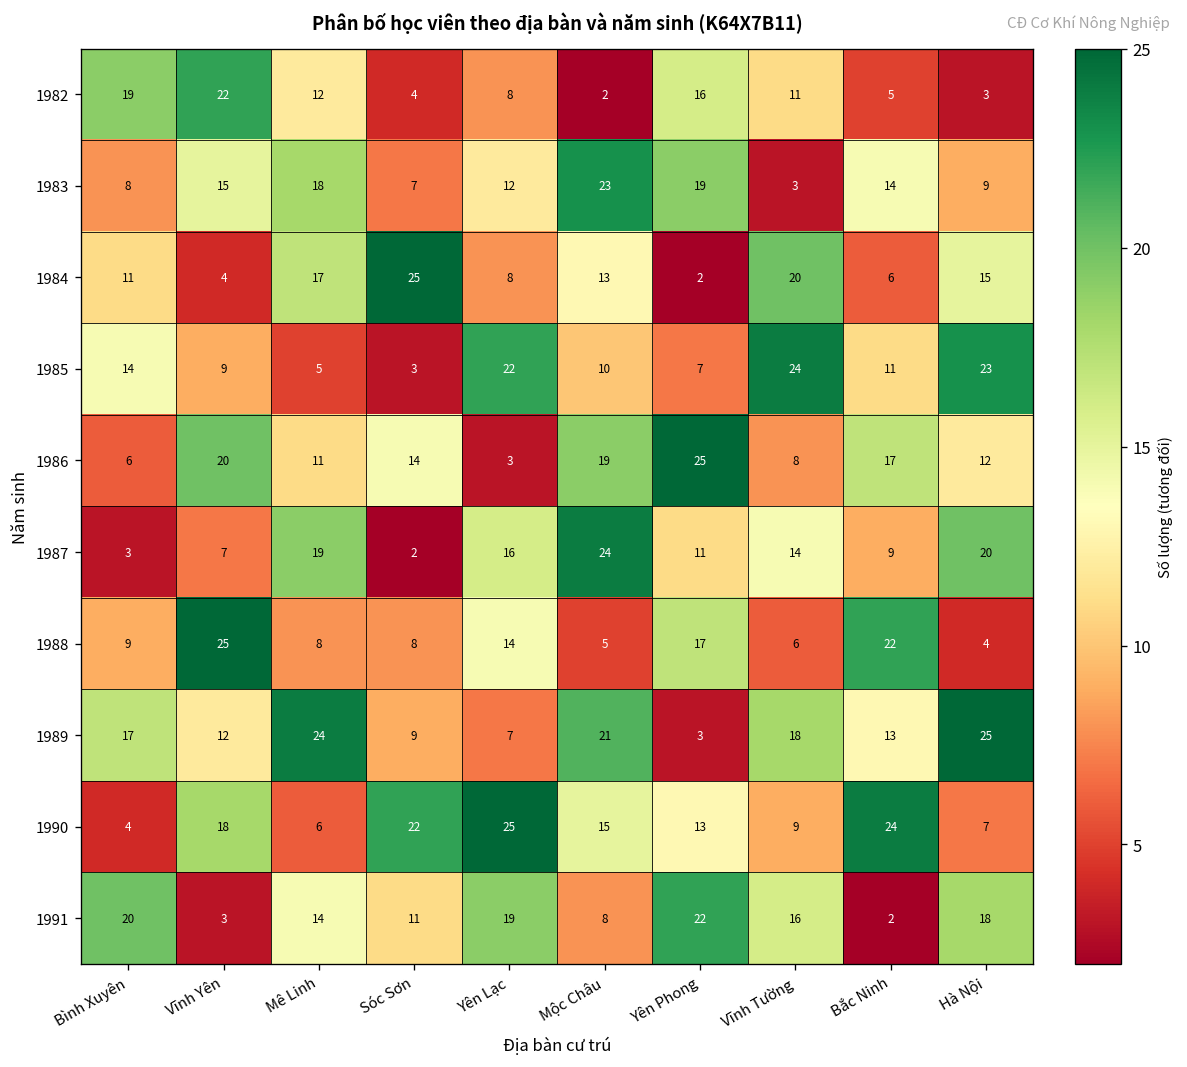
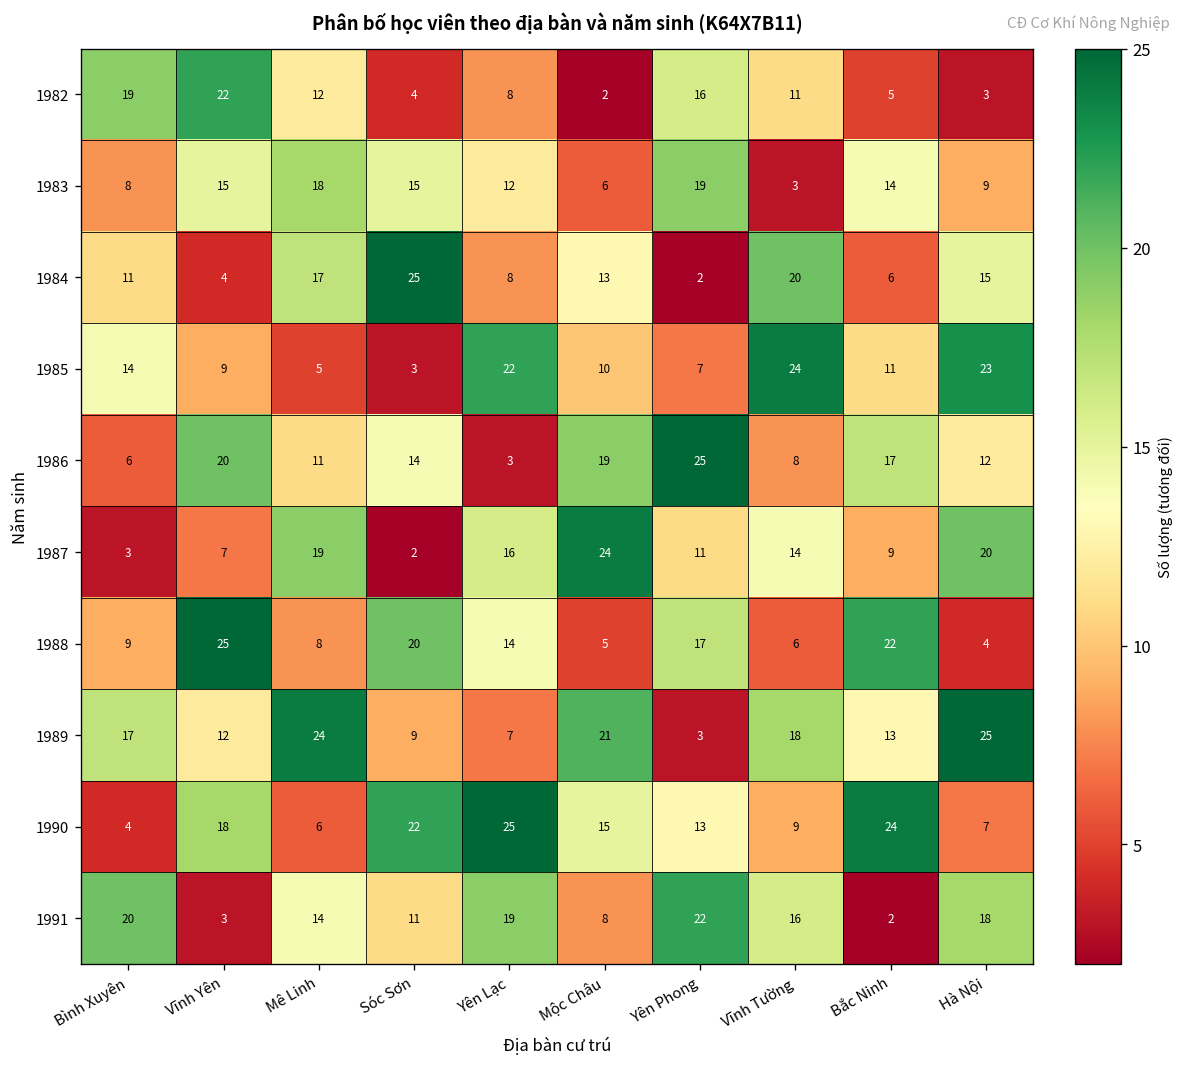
  {
    "1982": {
      "Bình Xuyên": 19,
      "Vĩnh Yên": 22,
      "Mê Linh": 12,
      "Sóc Sơn": 4,
      "Yên Lạc": 8,
      "Mộc Châu": 2,
      "Yên Phong": 16,
      "Vĩnh Tường": 11,
      "Bắc Ninh": 5,
      "Hà Nội": 3
    },
    "1983": {
      "Bình Xuyên": 8,
      "Vĩnh Yên": 15,
      "Mê Linh": 18,
-     "Sóc Sơn": 7,
+     "Sóc Sơn": 15,
      "Yên Lạc": 12,
-     "Mộc Châu": 23,
+     "Mộc Châu": 6,
      "Yên Phong": 19,
      "Vĩnh Tường": 3,
      "Bắc Ninh": 14,
      "Hà Nội": 9
    },
    "1984": {
      "Bình Xuyên": 11,
      "Vĩnh Yên": 4,
      "Mê Linh": 17,
      "Sóc Sơn": 25,
      "Yên Lạc": 8,
      "Mộc Châu": 13,
      "Yên Phong": 2,
      "Vĩnh Tường": 20,
      "Bắc Ninh": 6,
      "Hà Nội": 15
    },
    "1985": {
      "Bình Xuyên": 14,
      "Vĩnh Yên": 9,
      "Mê Linh": 5,
      "Sóc Sơn": 3,
      "Yên Lạc": 22,
      "Mộc Châu": 10,
      "Yên Phong": 7,
      "Vĩnh Tường": 24,
      "Bắc Ninh": 11,
      "Hà Nội": 23
    },
    "1986": {
      "Bình Xuyên": 6,
      "Vĩnh Yên": 20,
      "Mê Linh": 11,
      "Sóc Sơn": 14,
      "Yên Lạc": 3,
      "Mộc Châu": 19,
      "Yên Phong": 25,
      "Vĩnh Tường": 8,
      "Bắc Ninh": 17,
      "Hà Nội": 12
    },
    "1987": {
      "Bình Xuyên": 3,
      "Vĩnh Yên": 7,
      "Mê Linh": 19,
      "Sóc Sơn": 2,
      "Yên Lạc": 16,
      "Mộc Châu": 24,
      "Yên Phong": 11,
      "Vĩnh Tường": 14,
      "Bắc Ninh": 9,
      "Hà Nội": 20
    },
    "1988": {
      "Bình Xuyên": 9,
      "Vĩnh Yên": 25,
      "Mê Linh": 8,
-     "Sóc Sơn": 8,
+     "Sóc Sơn": 20,
      "Yên Lạc": 14,
      "Mộc Châu": 5,
      "Yên Phong": 17,
      "Vĩnh Tường": 6,
      "Bắc Ninh": 22,
      "Hà Nội": 4
    },
    "1989": {
      "Bình Xuyên": 17,
      "Vĩnh Yên": 12,
      "Mê Linh": 24,
      "Sóc Sơn": 9,
      "Yên Lạc": 7,
      "Mộc Châu": 21,
      "Yên Phong": 3,
      "Vĩnh Tường": 18,
      "Bắc Ninh": 13,
      "Hà Nội": 25
    },
    "1990": {
      "Bình Xuyên": 4,
      "Vĩnh Yên": 18,
      "Mê Linh": 6,
      "Sóc Sơn": 22,
      "Yên Lạc": 25,
      "Mộc Châu": 15,
      "Yên Phong": 13,
      "Vĩnh Tường": 9,
      "Bắc Ninh": 24,
      "Hà Nội": 7
    },
    "1991": {
      "Bình Xuyên": 20,
      "Vĩnh Yên": 3,
      "Mê Linh": 14,
      "Sóc Sơn": 11,
      "Yên Lạc": 19,
      "Mộc Châu": 8,
      "Yên Phong": 22,
      "Vĩnh Tường": 16,
      "Bắc Ninh": 2,
      "Hà Nội": 18
    }
  }
